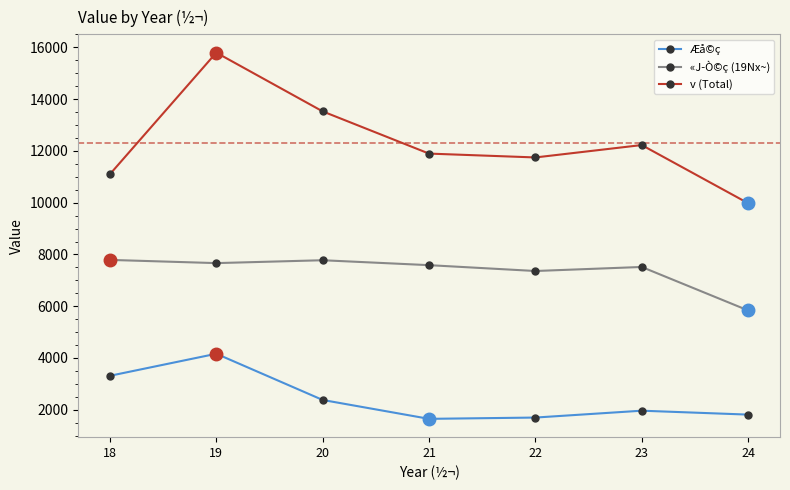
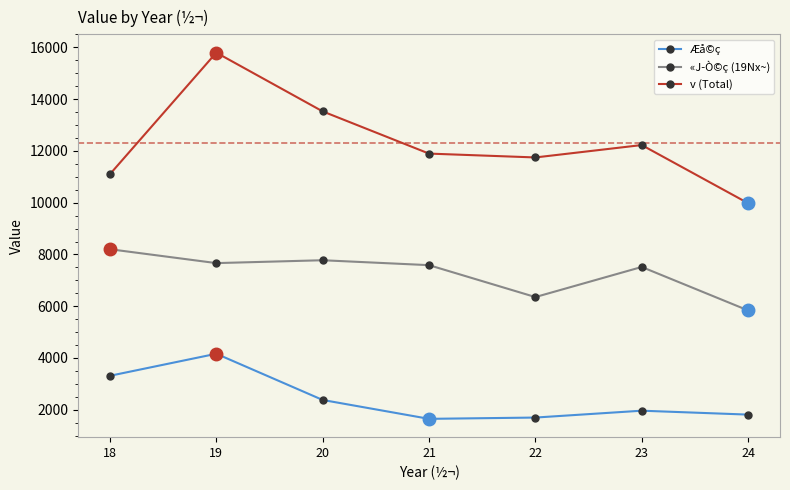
  {
    "«J­Ò©ç (19Nx~)": {
-     "18": 7800,
+     "18": 8200,
      "19": 7700,
      "20": 7800,
      "21": 7600,
-     "22": 7400,
+     "22": 6400,
      "23": 7500
    }
  }
